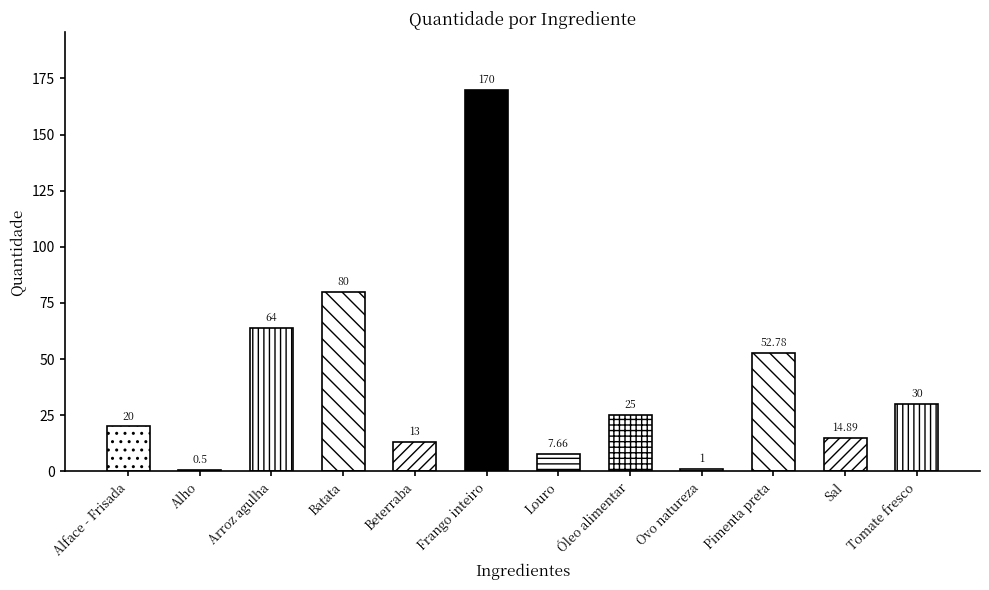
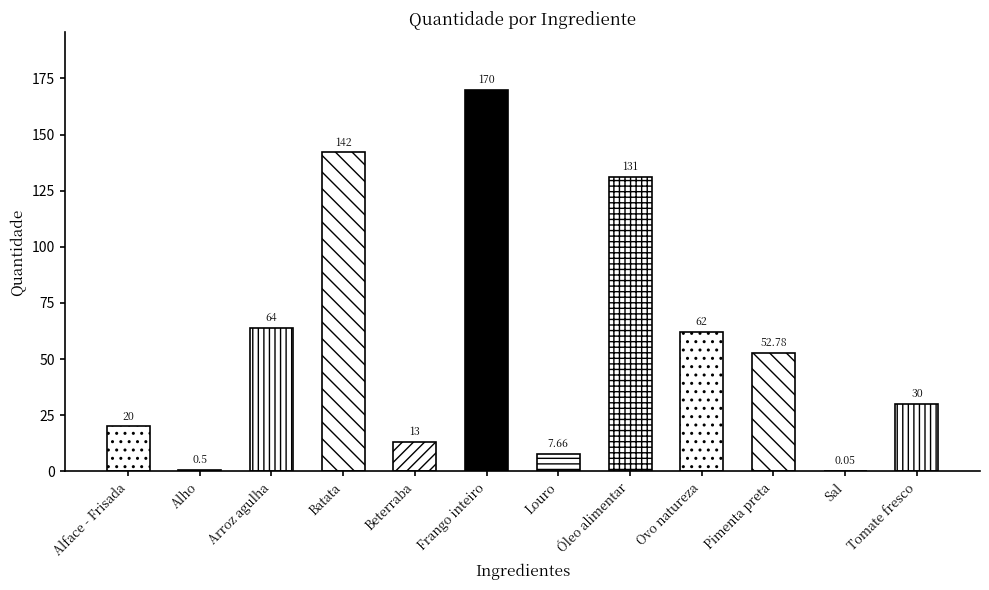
  {
    "Alface - Frisada": 20,
    "Alho": 0.5,
    "Arroz agulha": 64,
-   "Batata": 80,
+   "Batata": 142,
    "Beterraba": 13,
    "Frango inteiro": 170,
    "Louro": 7.66,
-   "Óleo alimentar": 25,
-   "Ovo natureza": 1,
+   "Óleo alimentar": 131,
+   "Ovo natureza": 62,
    "Pimenta preta": 52.78,
-   "Sal": 14.89,
+   "Sal": 0.05,
    "Tomate fresco": 30
  }
